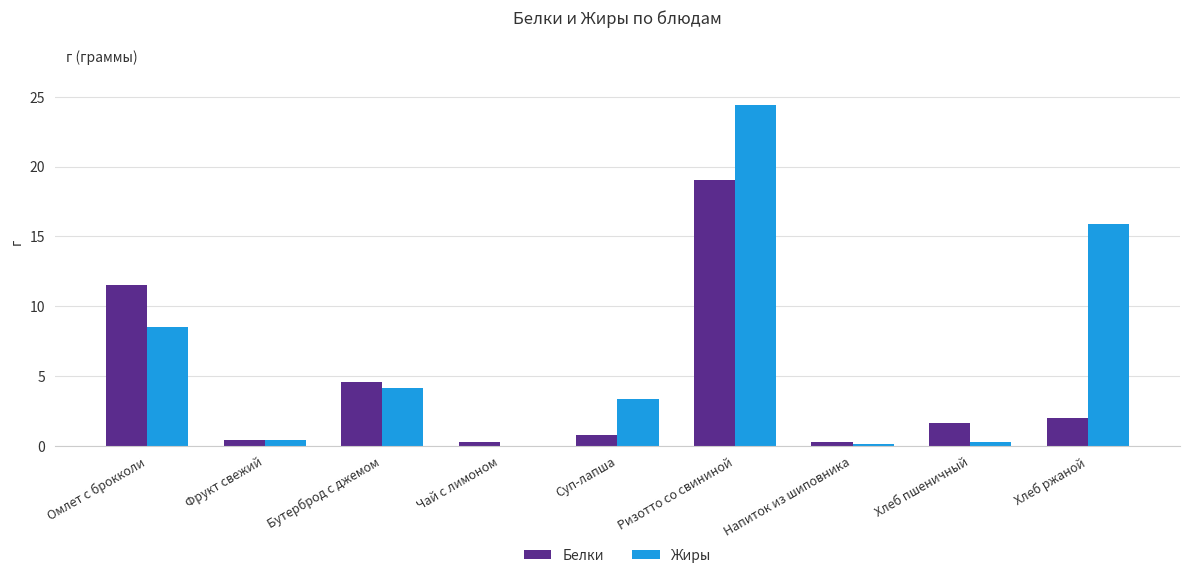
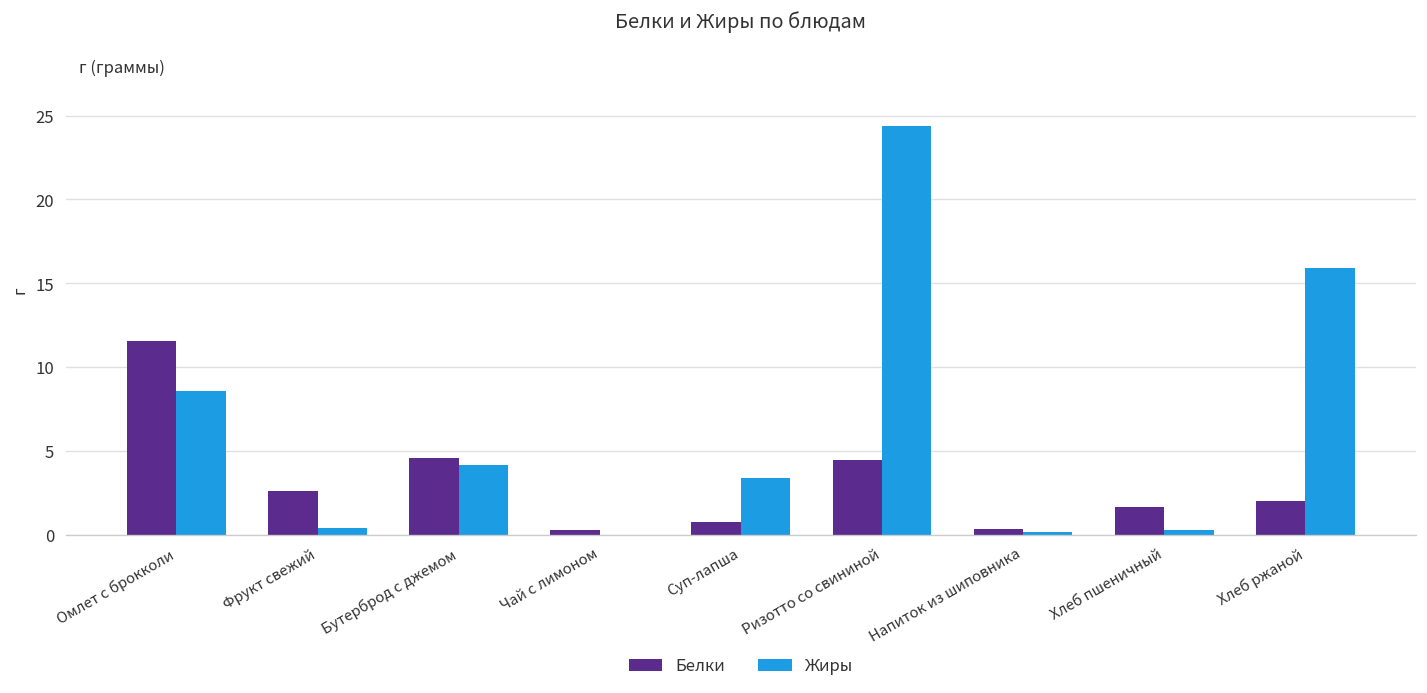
  {
    "Белки": {
      "Омлет с брокколи": 11.5,
-     "Фрукт свежий": 0.4,
+     "Фрукт свежий": 2.6,
      "Бутерброд с джемом": 4.6,
      "Чай с лимоном": 0.3,
      "Суп-лапша": 0.8,
-     "Ризотто со свининой": 19.1,
+     "Ризотто со свининой": 4.5,
      "Напиток из шиповника": 0.3,
      "Хлеб пшеничный": 1.6,
      "Хлеб ржаной": 2.0
    },
    "Жиры": {
      "Омлет с брокколи": 8.6,
      "Фрукт свежий": 0.4,
      "Бутерброд с джемом": 4.2,
      "Чай с лимоном": 0.0,
      "Суп-лапша": 3.4,
      "Ризотто со свининой": 24.4,
      "Хлеб пшеничный": 0.3,
      "Хлеб ржаной": 15.9
    }
  }
